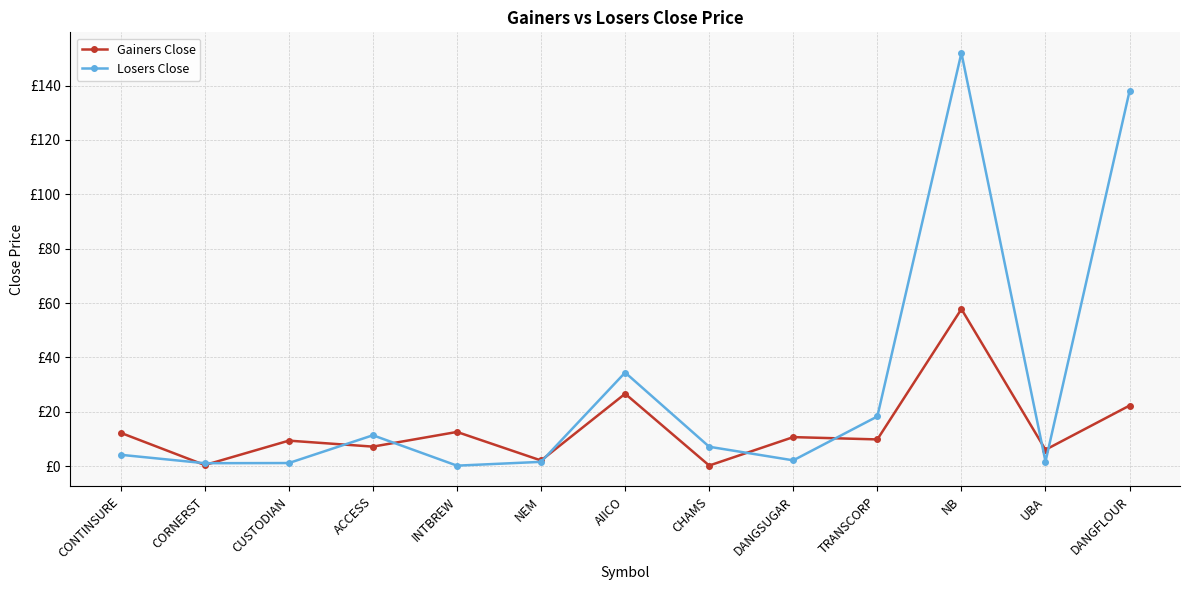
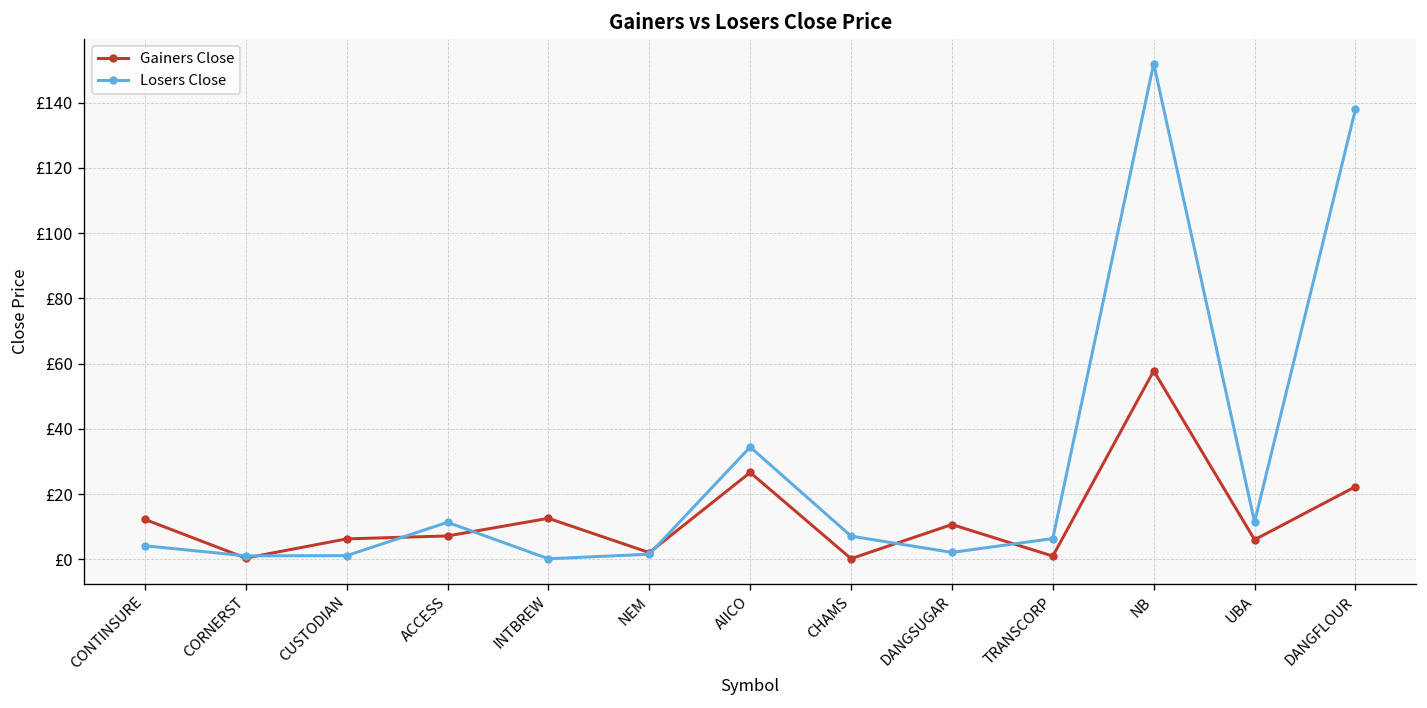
  {
    "Gainers Close": {
      "CONTINSURE": "£12",
-     "CUSTODIAN": "£9",
+     "CUSTODIAN": "£6",
      "ACCESS": "£7",
      "INTBREW": "£13",
      "AIICO": "£27",
      "CHAMS": "£0",
      "DANGSUGAR": "£11",
-     "TRANSCORP": "£10",
+     "TRANSCORP": "£1",
      "NB": "£58",
      "UBA": "£6",
      "DANGFLOUR": "£22"
    },
    "Losers Close": {
      "CONTINSURE": "£4",
      "CUSTODIAN": "£1",
      "ACCESS": "£11",
      "INTBREW": "£0",
      "AIICO": "£34",
      "CHAMS": "£7",
      "DANGSUGAR": "£2",
-     "TRANSCORP": "£18",
+     "TRANSCORP": "£6",
      "NB": "£152",
-     "UBA": "£2",
+     "UBA": "£11",
      "DANGFLOUR": "£138"
    }
  }
